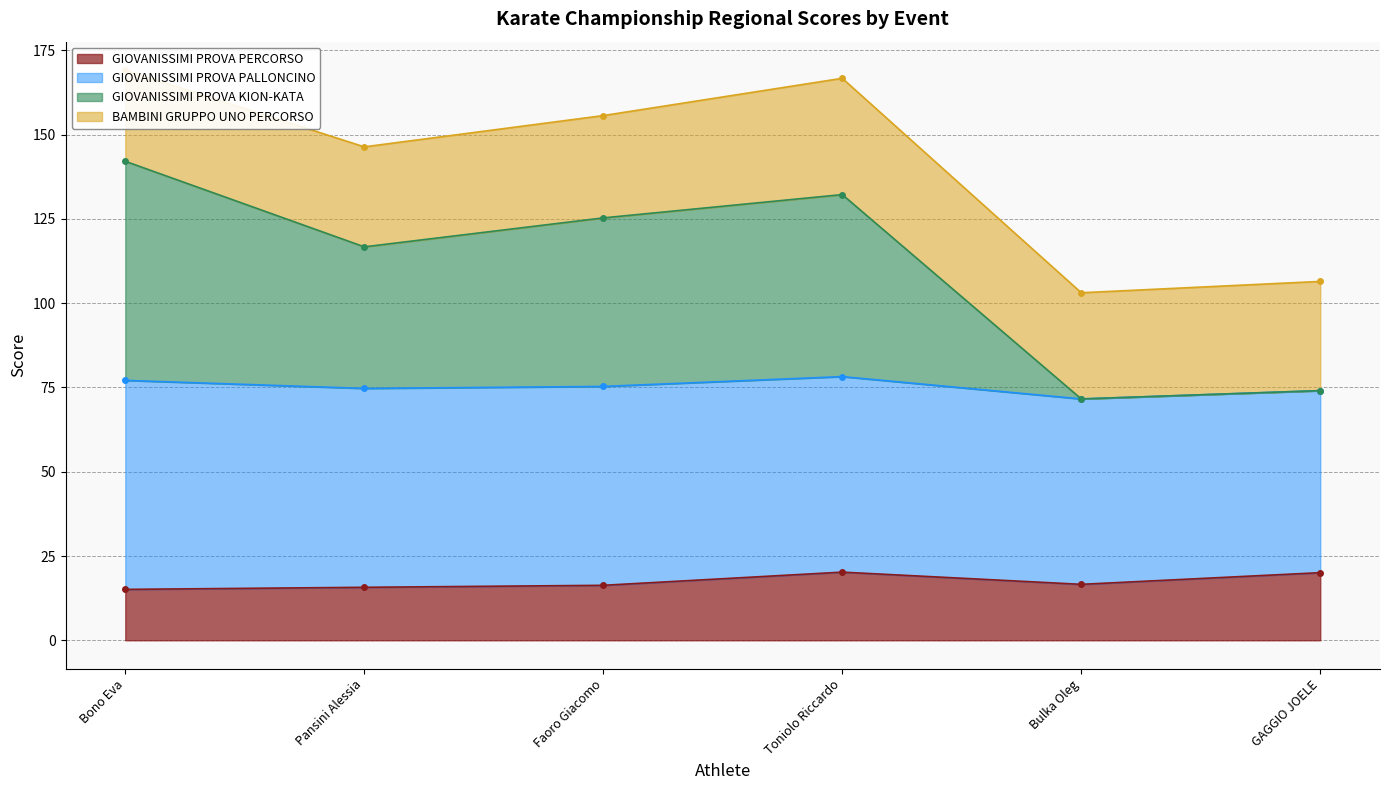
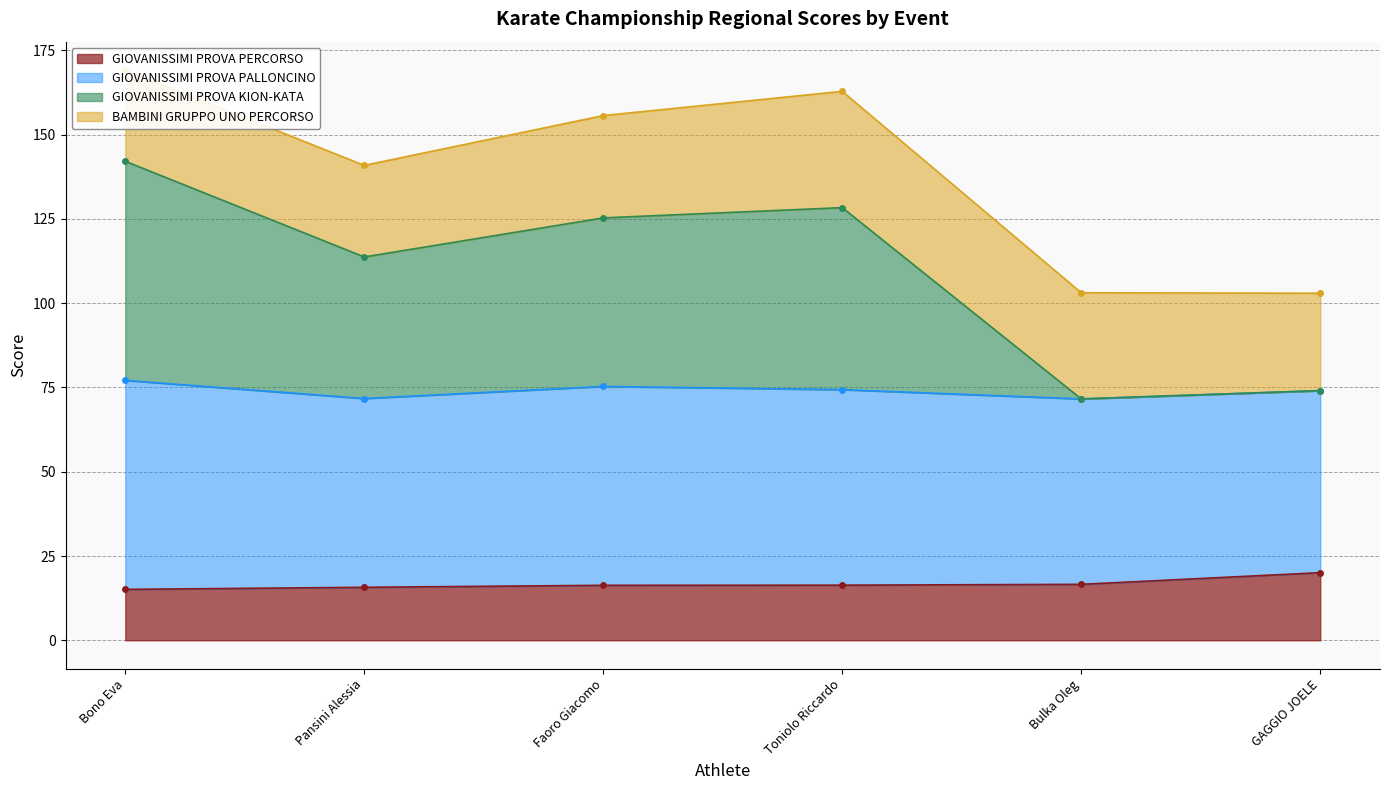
  {
    "GIOVANISSIMI PROVA PERCORSO": {
      "Bono Eva": 15,
      "Pansini Alessia": 16,
      "Faoro Giacomo": 16,
-     "Toniolo Riccardo": 20,
+     "Toniolo Riccardo": 16,
      "Bulka Oleg": 17,
      "GAGGIO JOELE": 20
    },
    "GIOVANISSIMI PROVA PALLONCINO": {
      "Bono Eva": 62,
-     "Pansini Alessia": 59,
+     "Pansini Alessia": 56,
      "Faoro Giacomo": 59,
      "Toniolo Riccardo": 58
    },
    "GIOVANISSIMI PROVA KION-KATA": {
      "Bono Eva": 65,
      "Pansini Alessia": 42,
      "Faoro Giacomo": 50,
      "Toniolo Riccardo": 54
    },
    "BAMBINI GRUPPO UNO PERCORSO": {
-     "Pansini Alessia": 30,
+     "Pansini Alessia": 27,
      "Faoro Giacomo": 30,
      "Toniolo Riccardo": 35,
      "Bulka Oleg": 32,
-     "GAGGIO JOELE": 32
+     "GAGGIO JOELE": 29
    }
  }
